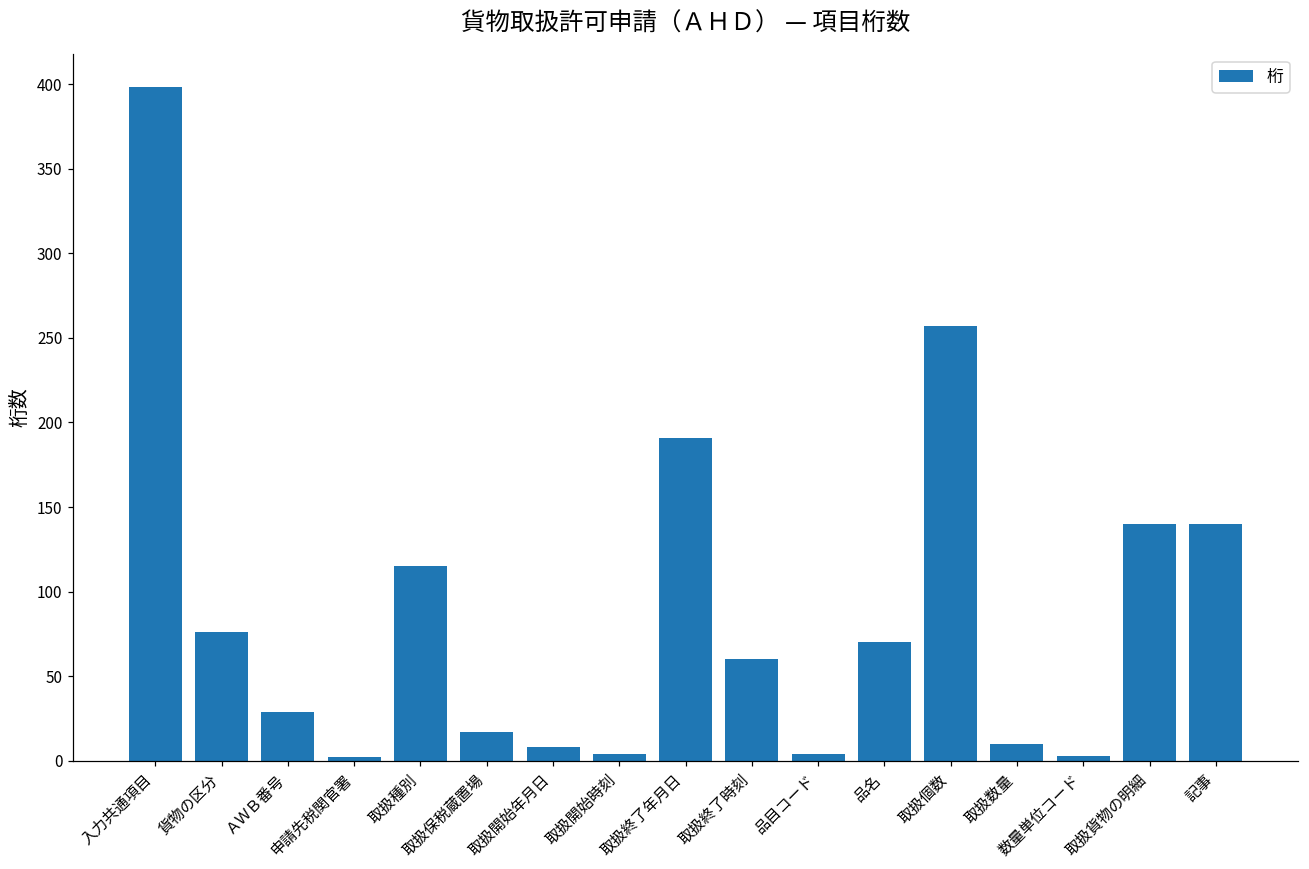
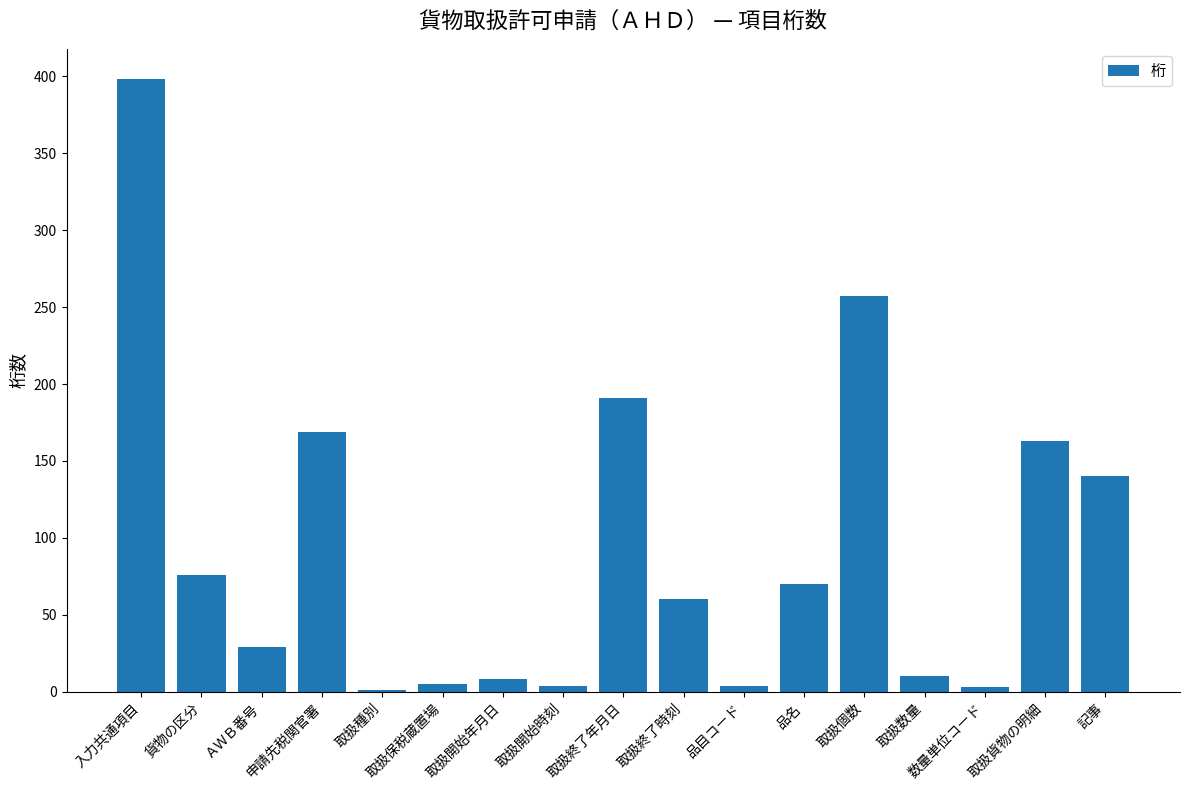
  {
    "入力共通項目": 398,
    "貨物の区分": 76,
    "ＡＷＢ番号": 29,
-   "申請先税関官署": 2,
-   "取扱種別": 115,
-   "取扱保税蔵置場": 17,
+   "申請先税関官署": 169,
+   "取扱種別": 1,
+   "取扱保税蔵置場": 5,
    "取扱開始年月日": 8,
    "取扱開始時刻": 4,
    "取扱終了年月日": 191,
    "取扱終了時刻": 60,
    "品目コード": 4,
    "品名": 70,
    "取扱個数": 257,
    "取扱数量": 10,
    "数量単位コード": 3,
-   "取扱貨物の明細": 140,
+   "取扱貨物の明細": 163,
    "記事": 140
  }
